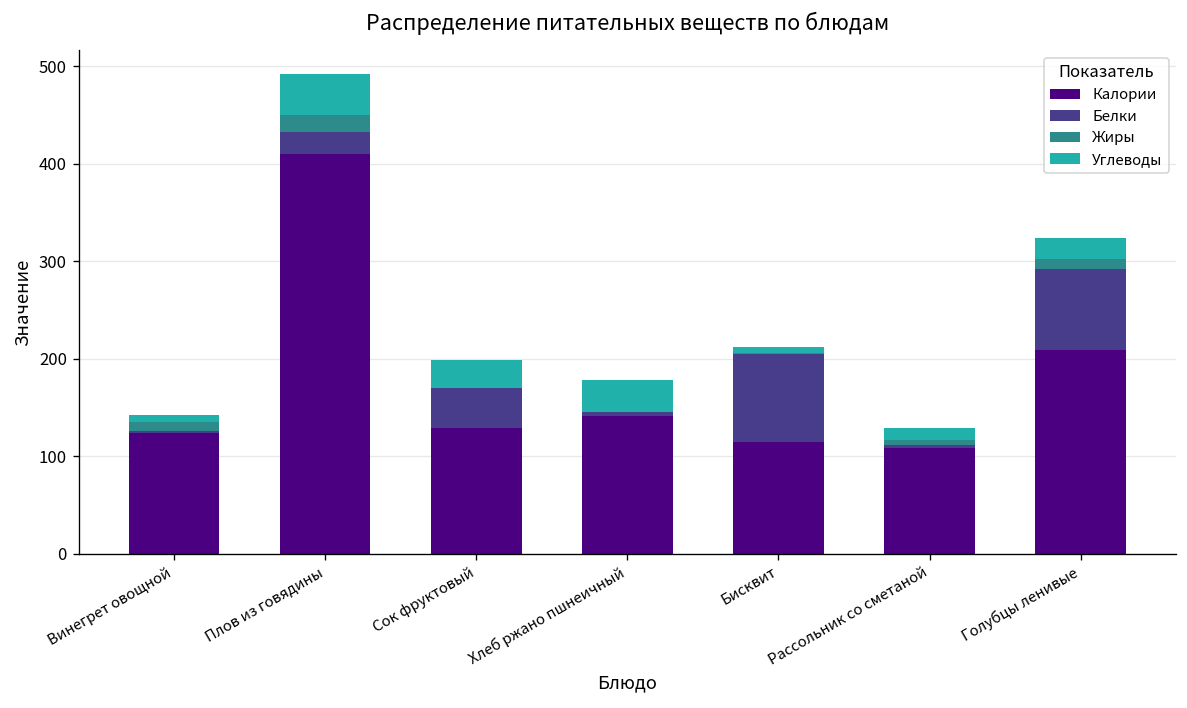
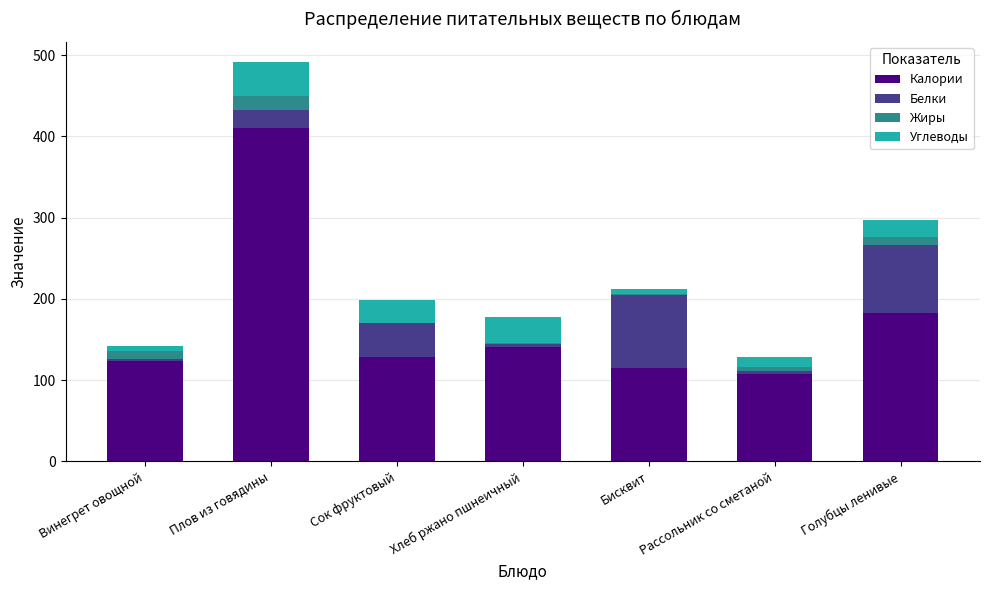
  {
    "Калории": {
      "Винегрет овощной": 120,
      "Плов из говядины": 410,
      "Сок фруктовый": 130,
      "Хлеб ржано пшнеичный": 140,
      "Бисквит": 120,
      "Рассольник со сметаной": 110,
-     "Голубцы ленивые": 210
+     "Голубцы ленивые": 180
    },
    "Белки": {
      "Плов из говядины": 20,
      "Сок фруктовый": 40,
      "Хлеб ржано пшнеичный": 0,
      "Бисквит": 90,
      "Голубцы ленивые": 80
    }
  }
